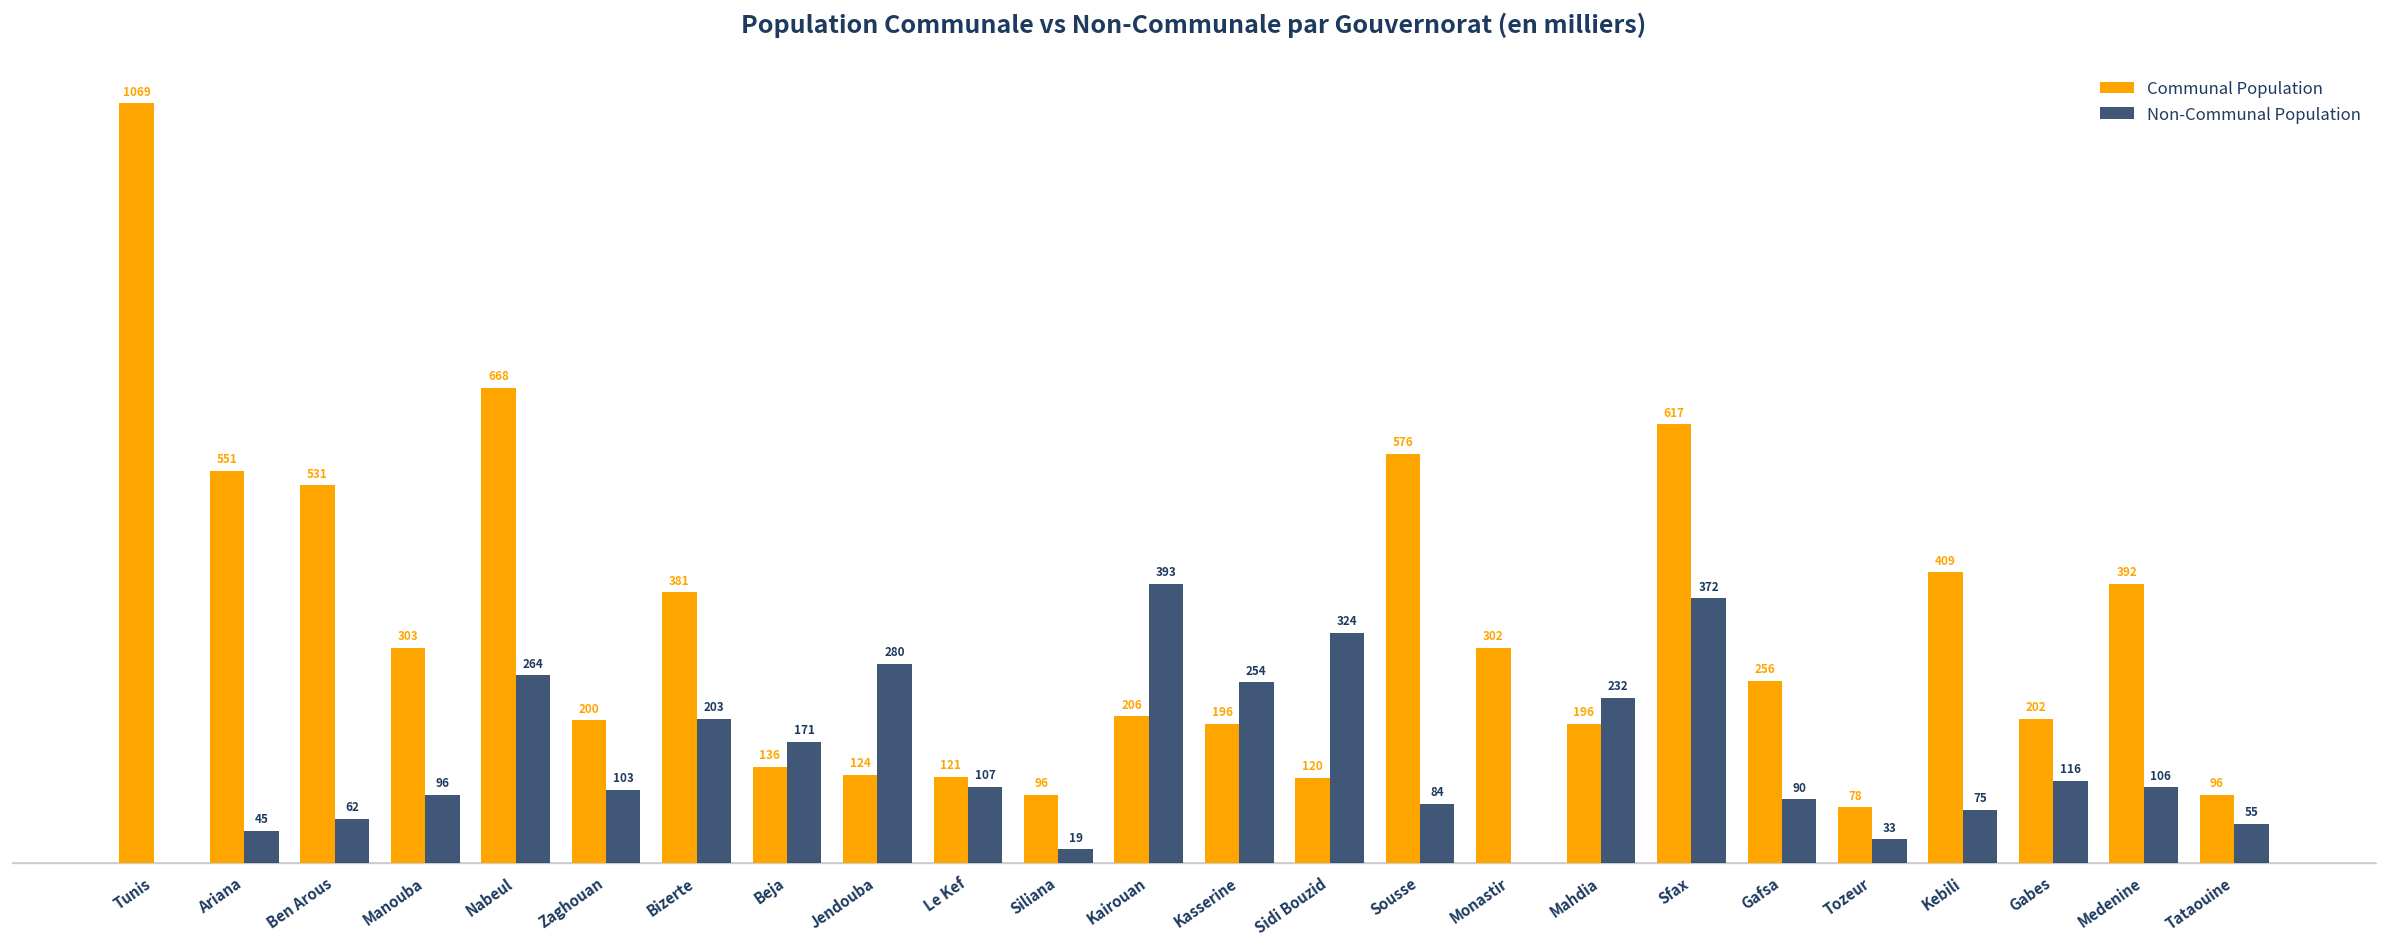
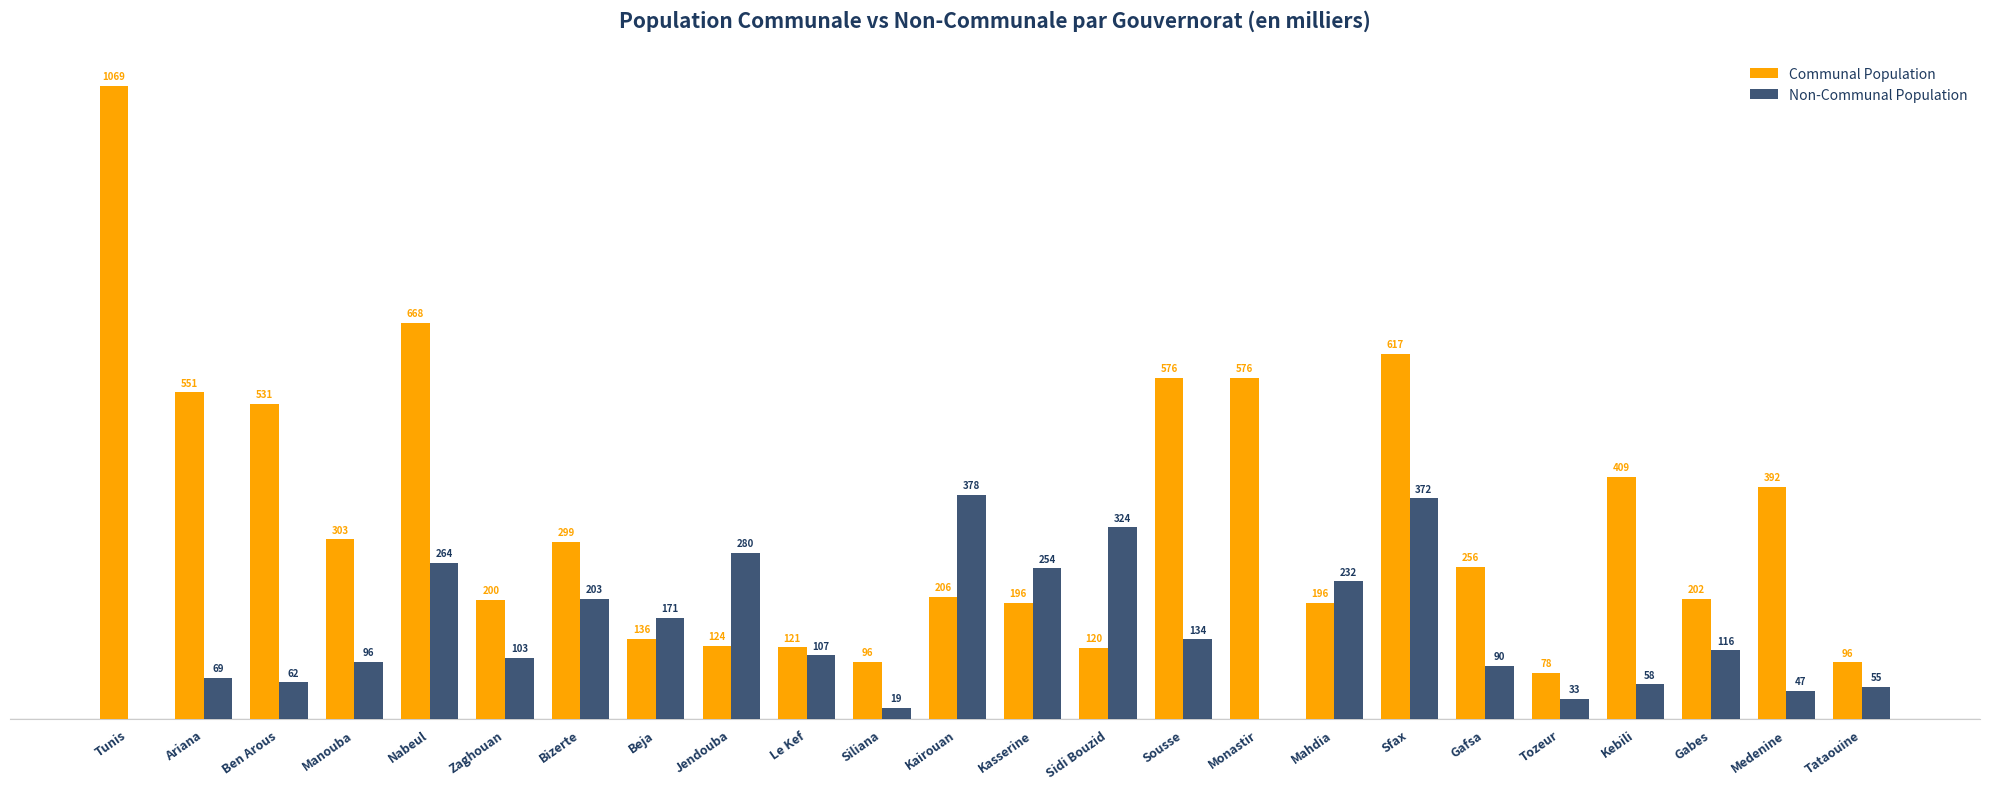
  {
    "Communal Population": {
      "Tunis": 1069,
      "Ariana": 551,
      "Ben Arous": 531,
      "Manouba": 303,
      "Nabeul": 668,
      "Zaghouan": 200,
-     "Bizerte": 381,
+     "Bizerte": 299,
      "Beja": 136,
      "Jendouba": 124,
      "Le Kef": 121,
      "Siliana": 96,
      "Kairouan": 206,
      "Kasserine": 196,
      "Sidi Bouzid": 120,
      "Sousse": 576,
-     "Monastir": 302,
+     "Monastir": 576,
      "Mahdia": 196,
      "Sfax": 617,
      "Gafsa": 256,
      "Tozeur": 78,
      "Kebili": 409,
      "Gabes": 202,
      "Medenine": 392,
      "Tataouine": 96
    },
    "Non-Communal Population": {
-     "Ariana": 45,
+     "Ariana": 69,
      "Ben Arous": 62,
      "Manouba": 96,
      "Nabeul": 264,
      "Zaghouan": 103,
      "Bizerte": 203,
      "Beja": 171,
      "Jendouba": 280,
      "Le Kef": 107,
      "Siliana": 19,
-     "Kairouan": 393,
+     "Kairouan": 378,
      "Kasserine": 254,
      "Sidi Bouzid": 324,
-     "Sousse": 84,
+     "Sousse": 134,
      "Mahdia": 232,
      "Sfax": 372,
      "Gafsa": 90,
      "Tozeur": 33,
-     "Kebili": 75,
+     "Kebili": 58,
      "Gabes": 116,
-     "Medenine": 106,
+     "Medenine": 47,
      "Tataouine": 55
    }
  }
